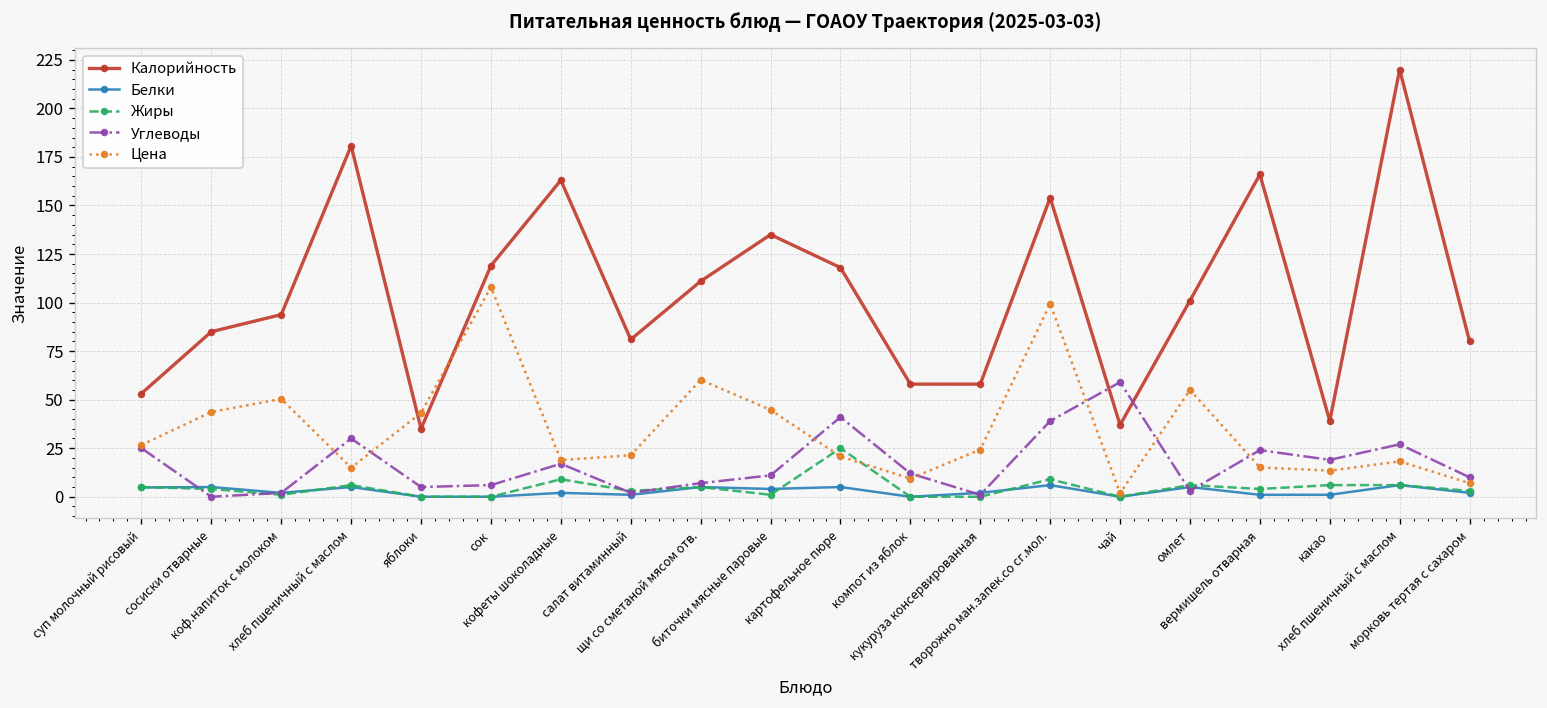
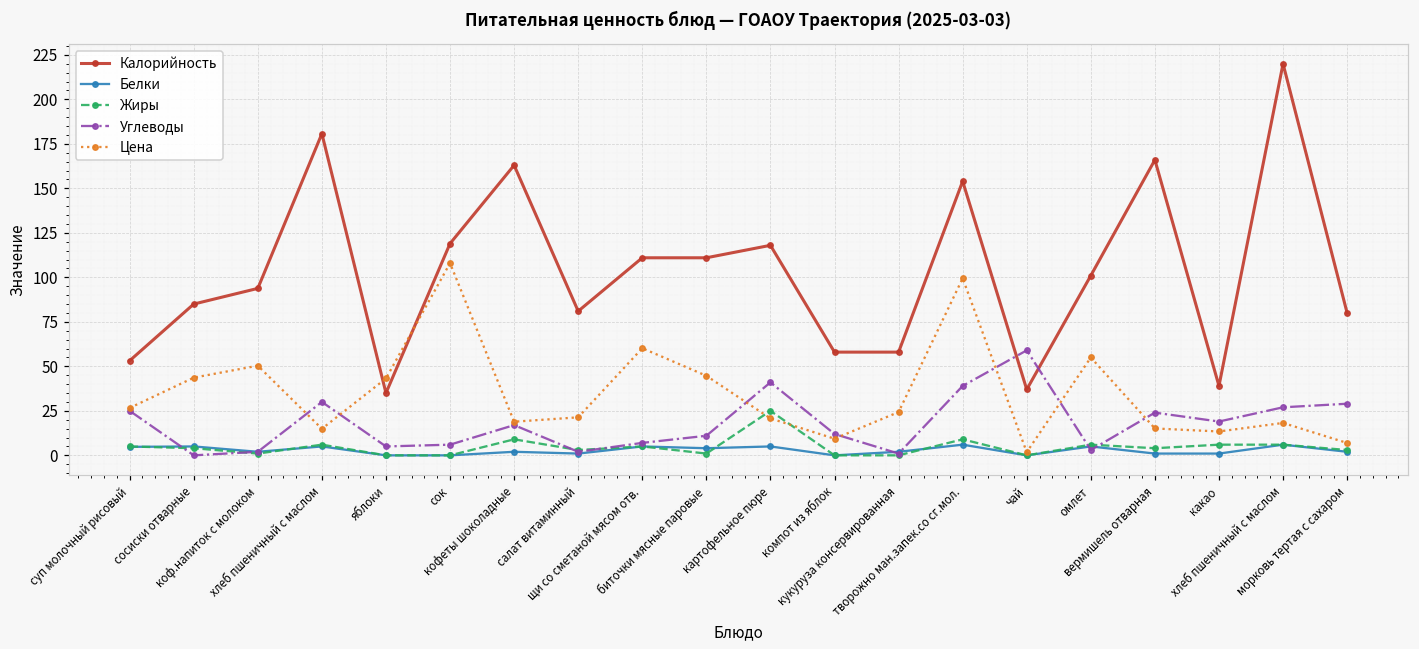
  {
    "Калорийность": {
      "суп молочный рисовый": 53,
      "сосиски отварные": 85,
      "коф.напиток с молоком": 94,
      "яблоки": 35,
      "сок": 119,
      "кофеты шоколадные": 163,
      "салат витаминный": 81,
      "щи со сметаной мясом отв.": 111,
-     "биточки мясные паровые": 135,
+     "биточки мясные паровые": 111,
      "картофельное пюре": 118,
      "компот из яблок": 58,
      "кукуруза консервированная": 58,
      "творожно ман.запек.со сг.мол.": 154,
      "чай": 37,
      "омлет": 101,
      "вермишель отварная": 166,
      "какао": 39,
      "морковь тертая с сахаром": 80
    },
    "Белки": {
      "кофеты шоколадные": 2,
      "биточки мясные паровые": 4,
      "картофельное пюре": 5,
      "творожно ман.запек.со сг.мол.": 6,
      "вермишель отварная": 1,
      "какао": 1
    },
    "Жиры": {
      "кофеты шоколадные": 9,
      "биточки мясные паровые": 1,
      "картофельное пюре": 25,
      "творожно ман.запек.со сг.мол.": 9,
      "вермишель отварная": 4,
      "какао": 6
    },
    "Углеводы": {
      "суп молочный рисовый": 25,
      "сосиски отварные": 0,
      "яблоки": 5,
      "сок": 6,
      "кофеты шоколадные": 17,
      "щи со сметаной мясом отв.": 7,
      "биточки мясные паровые": 11,
      "картофельное пюре": 41,
      "компот из яблок": 12,
      "творожно ман.запек.со сг.мол.": 39,
      "чай": 59,
      "омлет": 3,
      "вермишель отварная": 24,
      "какао": 19,
-     "морковь тертая с сахаром": 10
+     "морковь тертая с сахаром": 29
    },
    "Цена": {
      "суп молочный рисовый": 27,
      "сосиски отварные": 44,
      "коф.напиток с молоком": 50,
      "яблоки": 43,
      "сок": 108,
      "кофеты шоколадные": 19,
      "салат витаминный": 21,
      "щи со сметаной мясом отв.": 60,
      "биточки мясные паровые": 45,
      "картофельное пюре": 21,
      "компот из яблок": 9,
      "кукуруза консервированная": 24,
      "творожно ман.запек.со сг.мол.": 99,
      "чай": 2,
      "омлет": 55,
      "вермишель отварная": 15,
      "какао": 13,
      "морковь тертая с сахаром": 7
    }
  }
